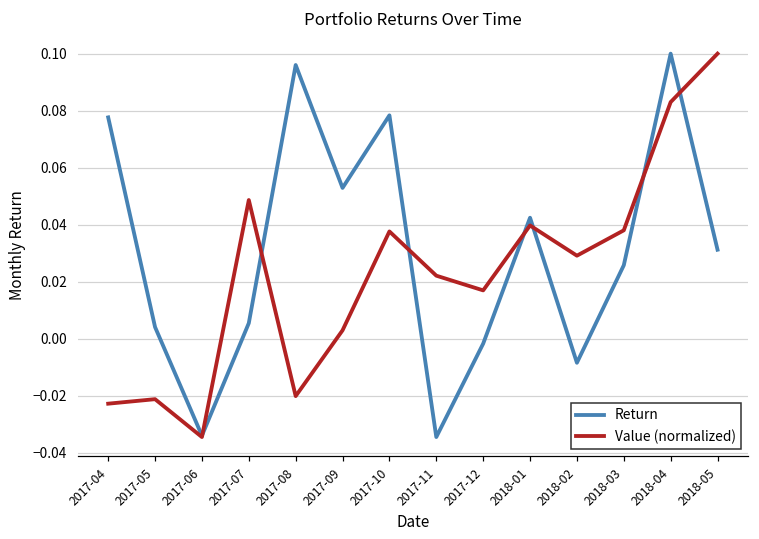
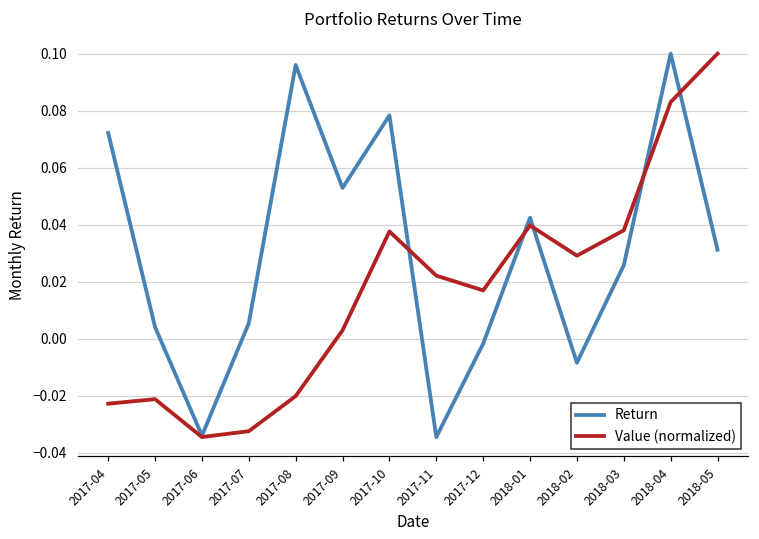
  {
    "Return": {
-     "2017-04": 0.078,
+     "2017-04": 0.072,
      "2017-05": 0.004,
      "2017-07": 0.005,
      "2017-08": 0.096,
      "2017-09": 0.053,
      "2017-10": 0.078,
      "2017-11": -0.035,
      "2017-12": -0.002,
      "2018-01": 0.042,
      "2018-02": -0.008,
      "2018-03": 0.026,
      "2018-04": 0.100,
      "2018-05": 0.031
    },
    "Value (normalized)": {
      "2017-04": -0.023,
      "2017-05": -0.021,
-     "2017-07": 0.049,
+     "2017-07": -0.032,
      "2017-08": -0.020,
      "2017-09": 0.003,
      "2017-10": 0.038,
      "2017-11": 0.022,
      "2017-12": 0.017,
      "2018-01": 0.040,
      "2018-02": 0.029,
      "2018-03": 0.038,
      "2018-04": 0.083,
      "2018-05": 0.100
    }
  }
